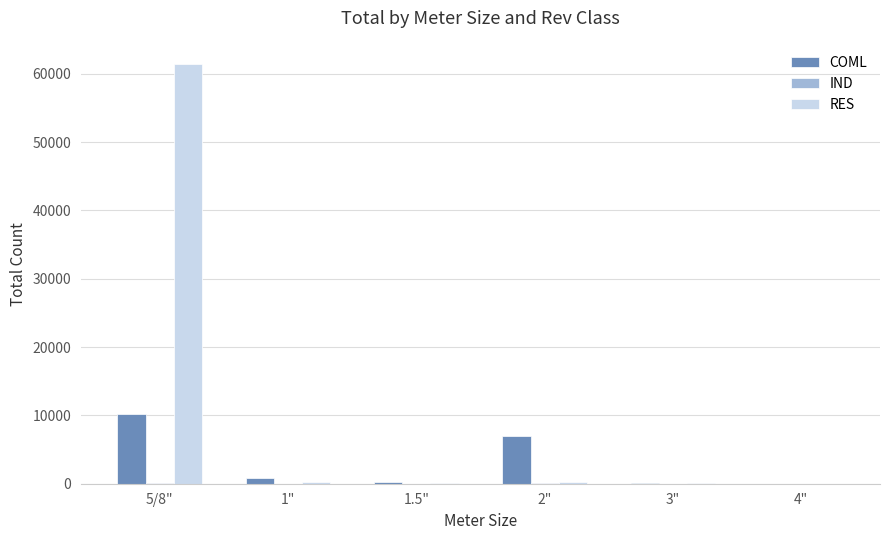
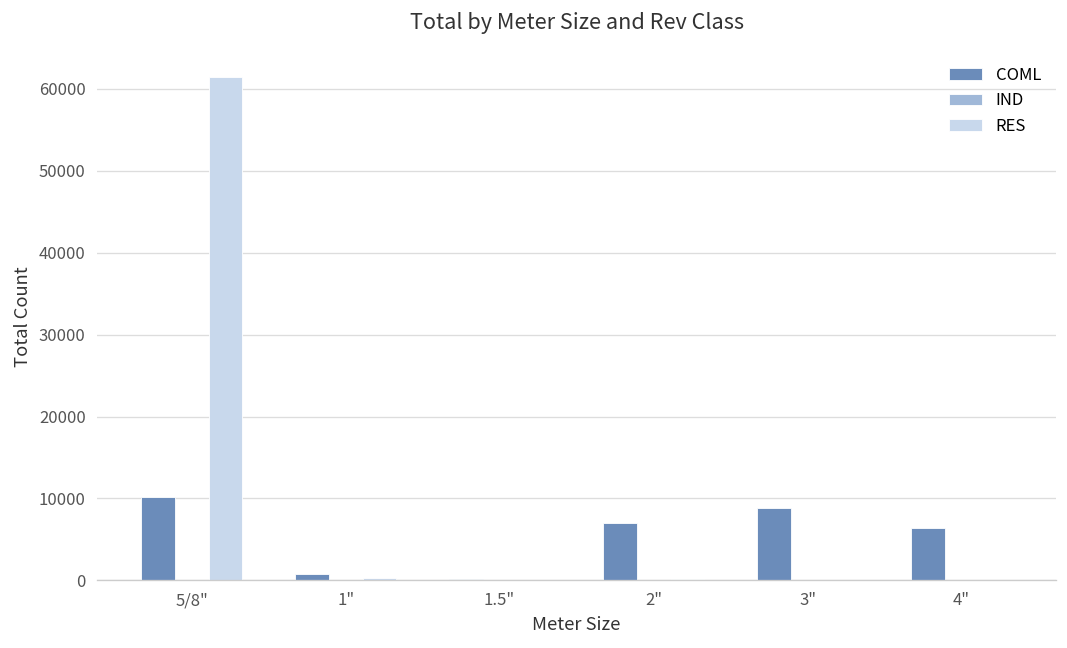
  {
    "COML": {
      "5/8\"": 10000,
      "1\"": 1000,
      "2\"": 7000,
-     "3\"": 0,
-     "4\"": 0
+     "3\"": 9000,
+     "4\"": 6000
    }
  }
